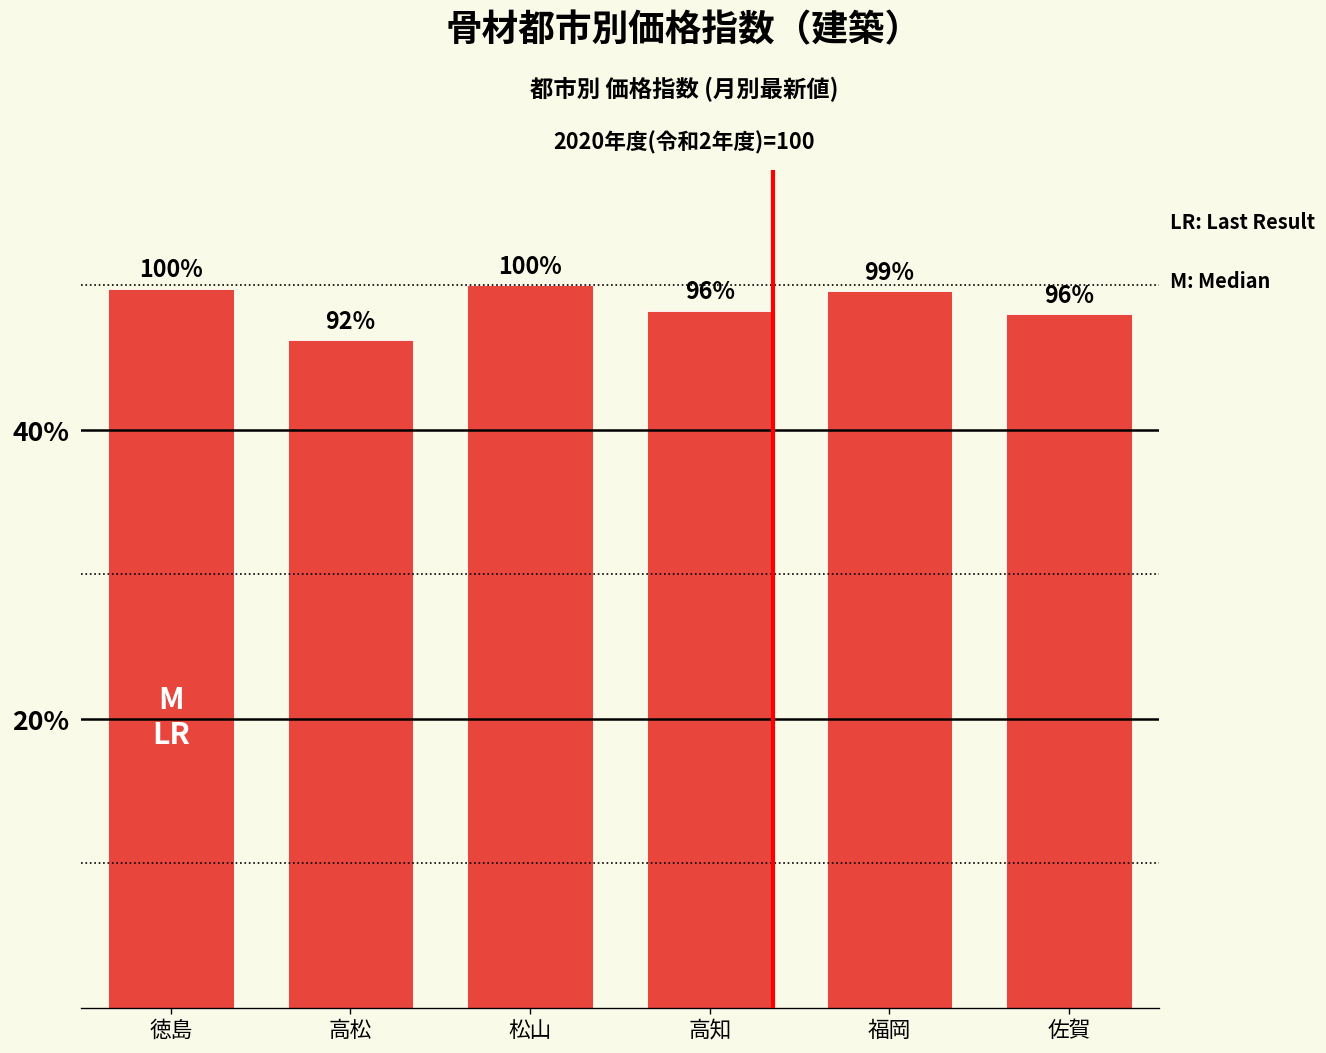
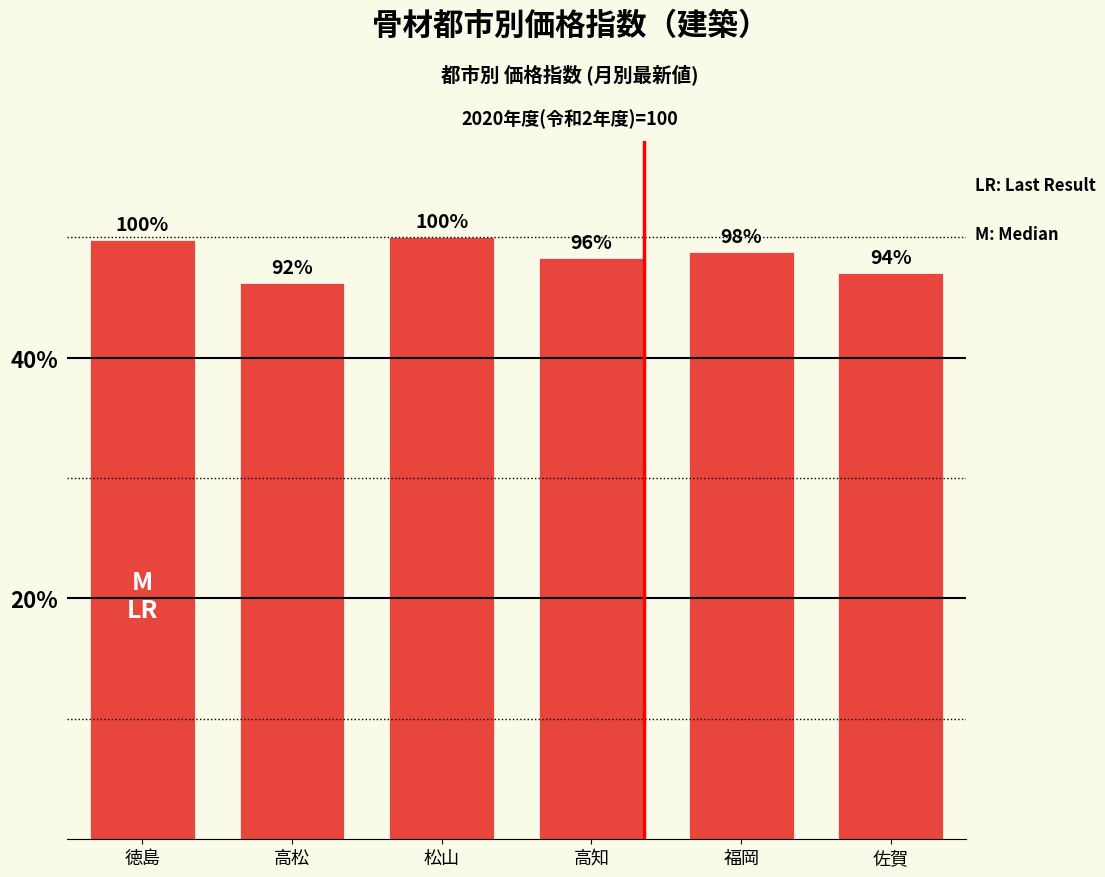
  {
-   "福岡": "99%",
-   "佐賀": "96%"
+   "福岡": "98%",
+   "佐賀": "94%"
  }
